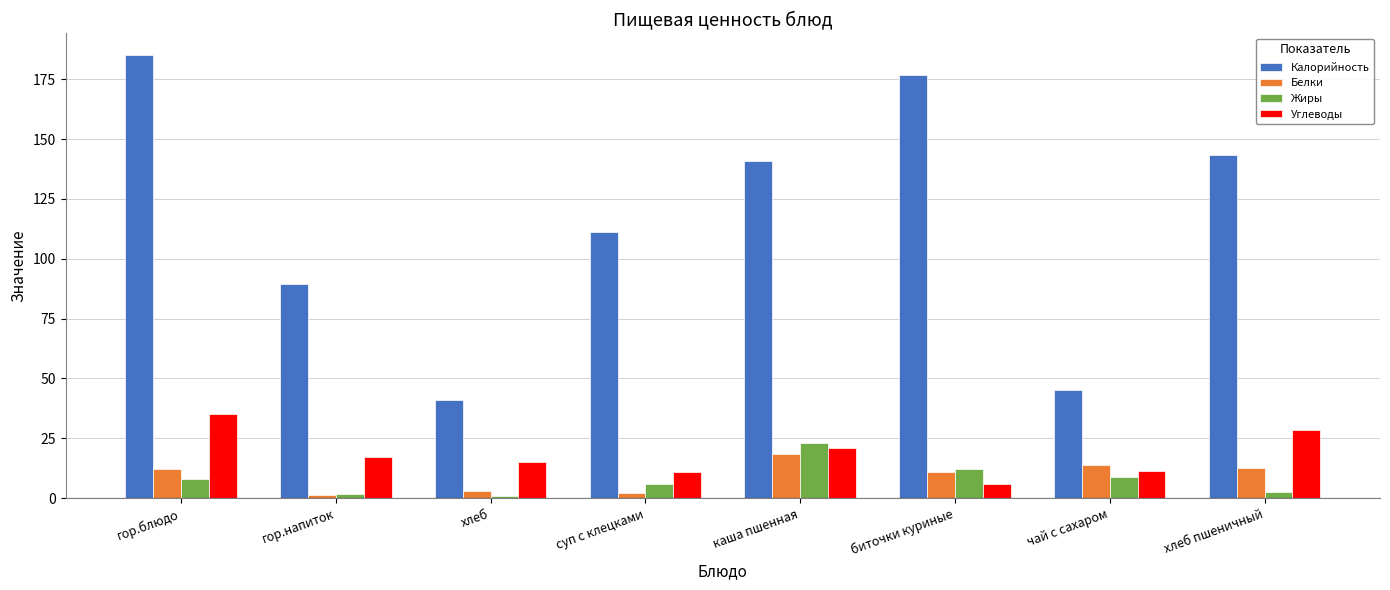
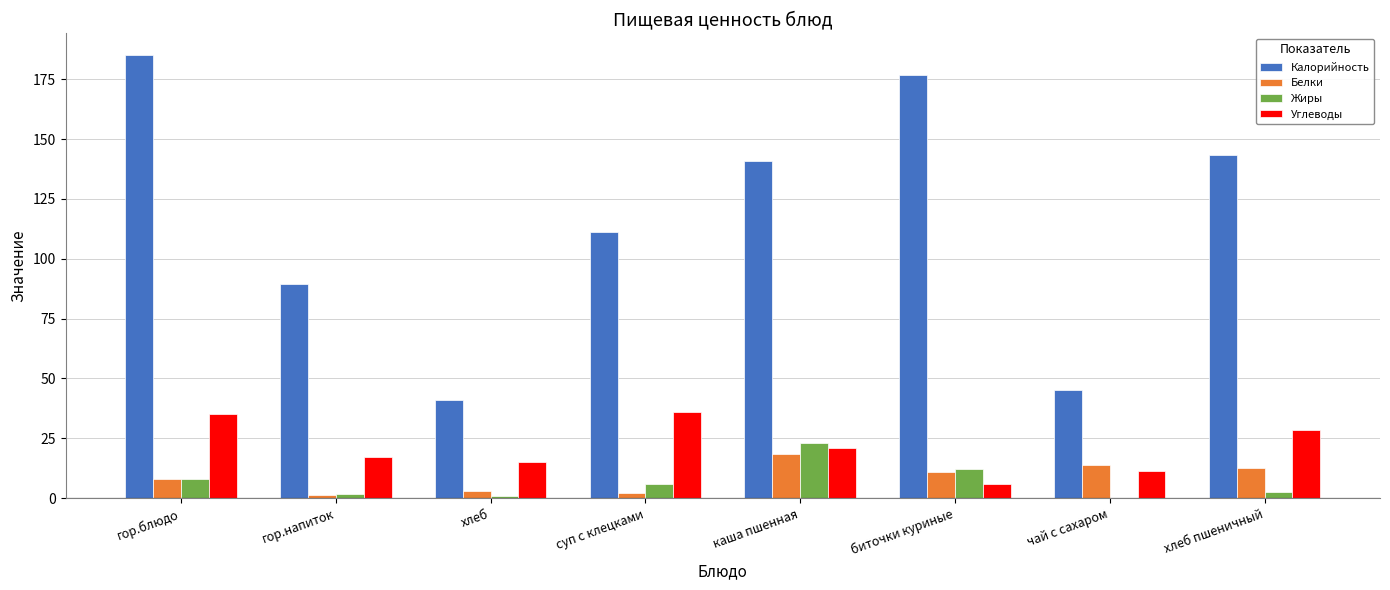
  {
    "Калорийность": {
      "гор.блюдо": 185,
      "гор.напиток": 89,
      "хлеб": 41,
      "суп с клецками": 111,
      "каша пшенная": 141,
      "биточки куриные": 177,
      "чай с сахаром": 45,
      "хлеб пшеничный": 143
    },
    "Белки": {
-     "гор.блюдо": 12,
+     "гор.блюдо": 8,
      "гор.напиток": 1,
      "хлеб": 3,
      "суп с клецками": 2,
      "каша пшенная": 19,
      "биточки куриные": 11,
      "чай с сахаром": 14,
      "хлеб пшеничный": 12
    },
    "Жиры": {
      "гор.блюдо": 8,
      "гор.напиток": 2,
      "суп с клецками": 6,
      "каша пшенная": 23,
      "биточки куриные": 12,
-     "чай с сахаром": 9,
+     "чай с сахаром": 0,
      "хлеб пшеничный": 3
    },
    "Углеводы": {
      "гор.блюдо": 35,
      "гор.напиток": 17,
      "хлеб": 15,
-     "суп с клецками": 11,
+     "суп с клецками": 36,
      "каша пшенная": 21,
      "биточки куриные": 6,
      "чай с сахаром": 11,
      "хлеб пшеничный": 29
    }
  }
